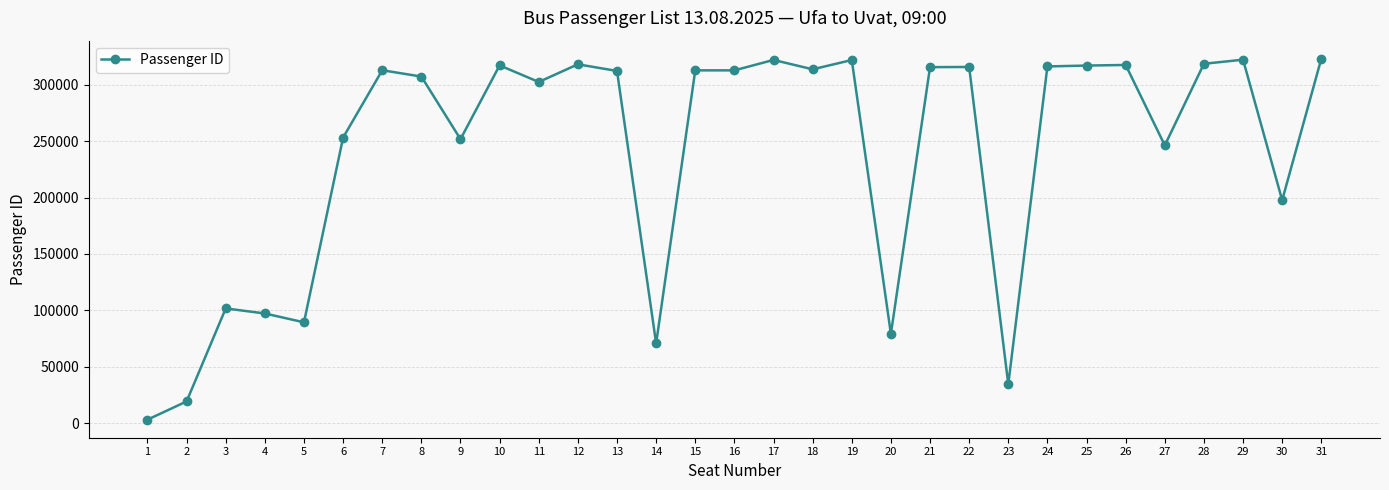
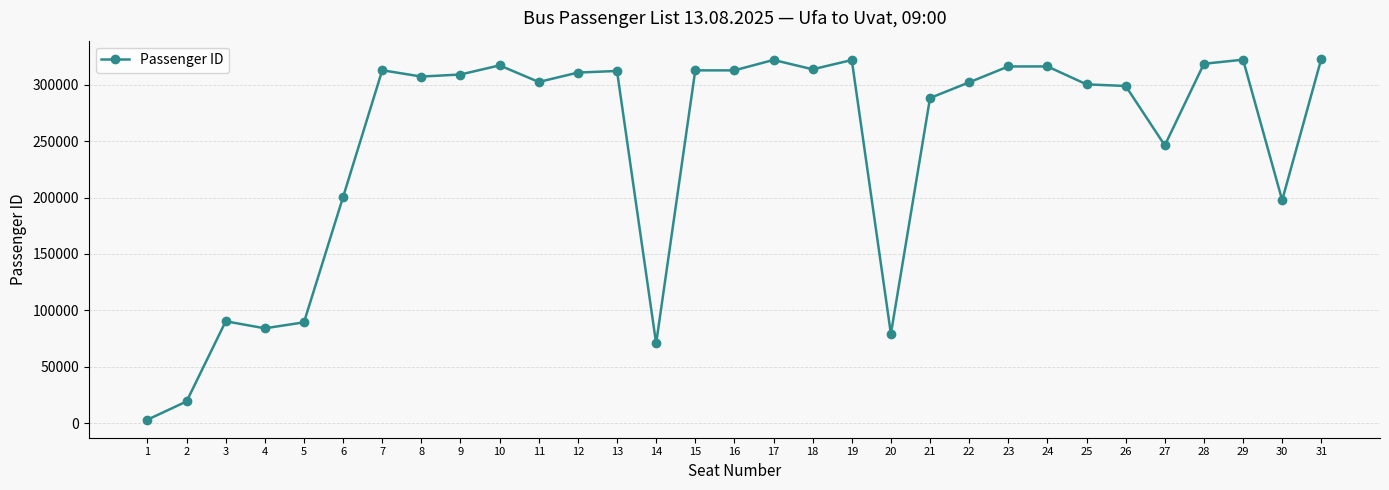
  {
    "1": 3000,
    "2": 20000,
-   "3": 102000,
-   "4": 97000,
+   "3": 90000,
+   "4": 84000,
    "5": 90000,
-   "6": 253000,
+   "6": 201000,
    "7": 313000,
    "8": 307000,
-   "9": 252000,
+   "9": 309000,
    "10": 317000,
    "11": 302000,
-   "12": 318000,
+   "12": 311000,
    "13": 312000,
    "14": 71000,
    "15": 313000,
    "16": 313000,
    "17": 322000,
    "18": 313000,
    "19": 322000,
    "20": 79000,
-   "21": 315000,
-   "22": 316000,
-   "23": 35000,
+   "21": 288000,
+   "22": 302000,
+   "23": 316000,
    "24": 316000,
-   "25": 317000,
-   "26": 317000,
+   "25": 300000,
+   "26": 299000,
    "27": 246000,
    "28": 318000,
    "29": 322000,
    "30": 198000,
    "31": 323000
  }
